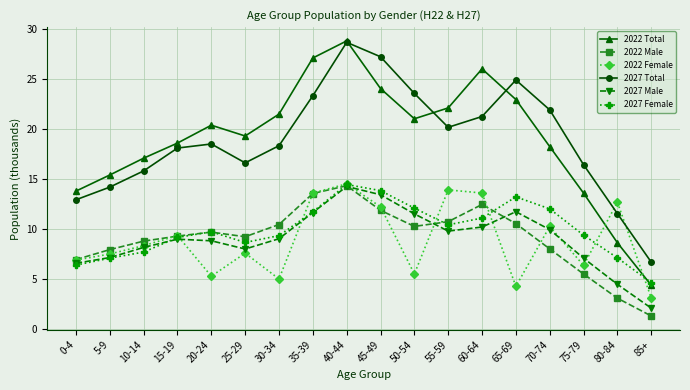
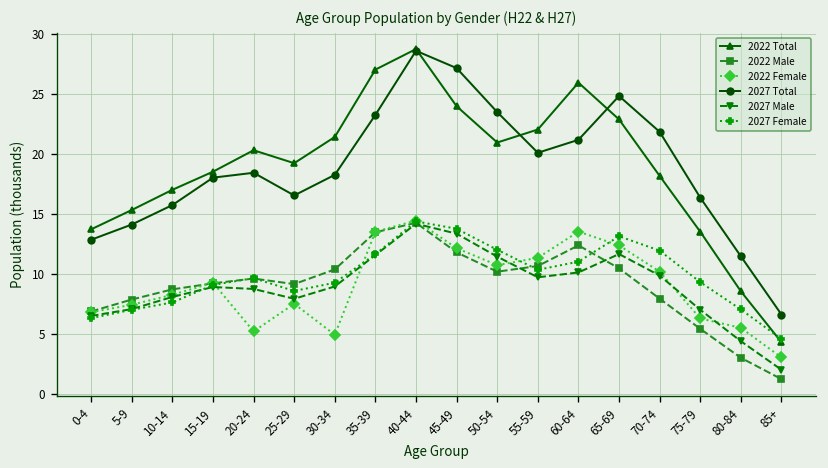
  {
    "2022 Female": {
      "5-9": 7.5,
      "20-24": 5.2,
      "25-29": 7.5,
      "30-34": 5.0,
      "45-49": 12.2,
-     "50-54": 5.5,
-     "55-59": 13.9,
+     "50-54": 10.8,
+     "55-59": 11.4,
      "60-64": 13.6,
-     "65-69": 4.2,
+     "65-69": 12.4,
      "70-74": 10.2,
      "75-79": 6.3,
-     "80-84": 12.6,
+     "80-84": 5.5,
      "85+": 3.1
    }
  }
